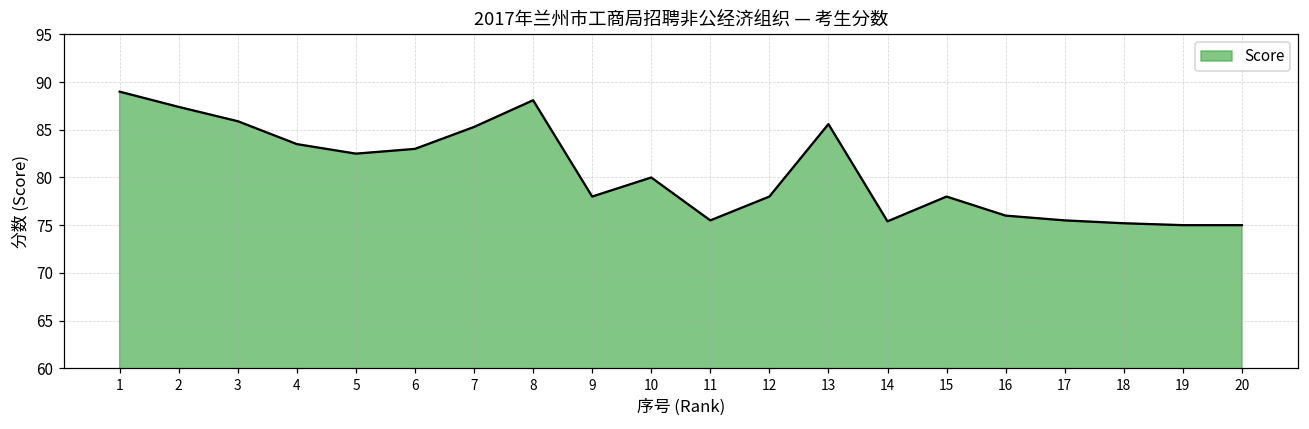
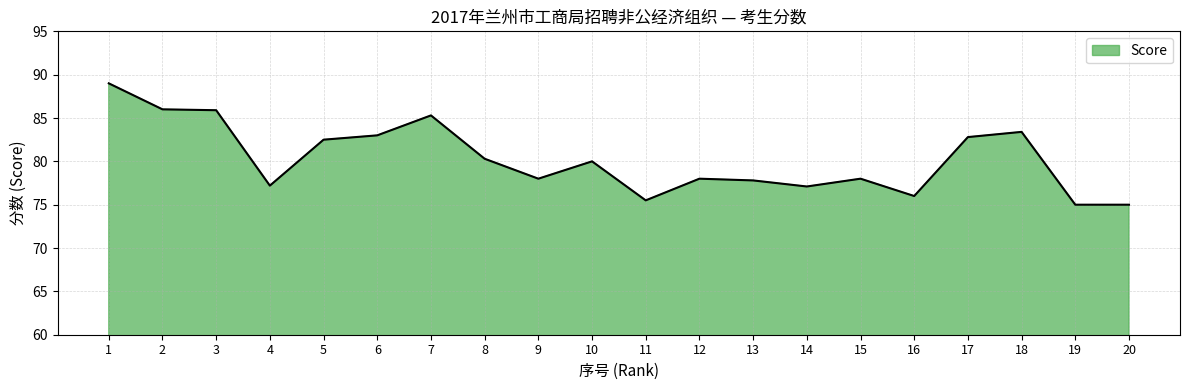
  {
    "1": 89,
-   "2": 87,
+   "2": 86,
    "3": 86,
-   "4": 84,
+   "4": 77,
    "5": 83,
    "6": 83,
    "7": 85,
-   "8": 88,
+   "8": 80,
    "9": 78,
    "10": 80,
    "11": 76,
    "12": 78,
-   "13": 86,
-   "14": 75,
+   "13": 78,
+   "14": 77,
    "15": 78,
    "16": 76,
-   "17": 76,
-   "18": 75,
+   "17": 83,
+   "18": 83,
    "19": 75,
    "20": 75
  }
